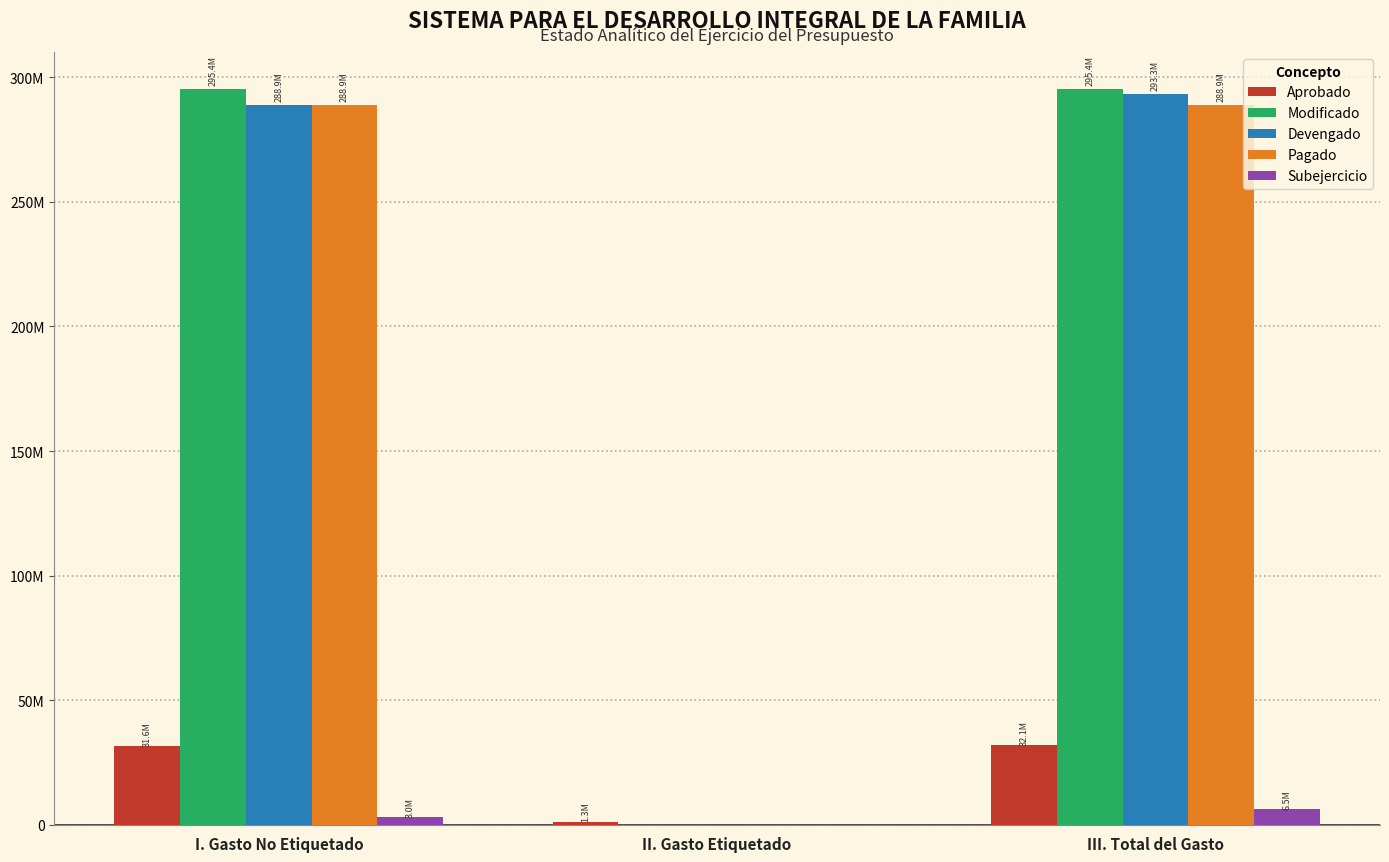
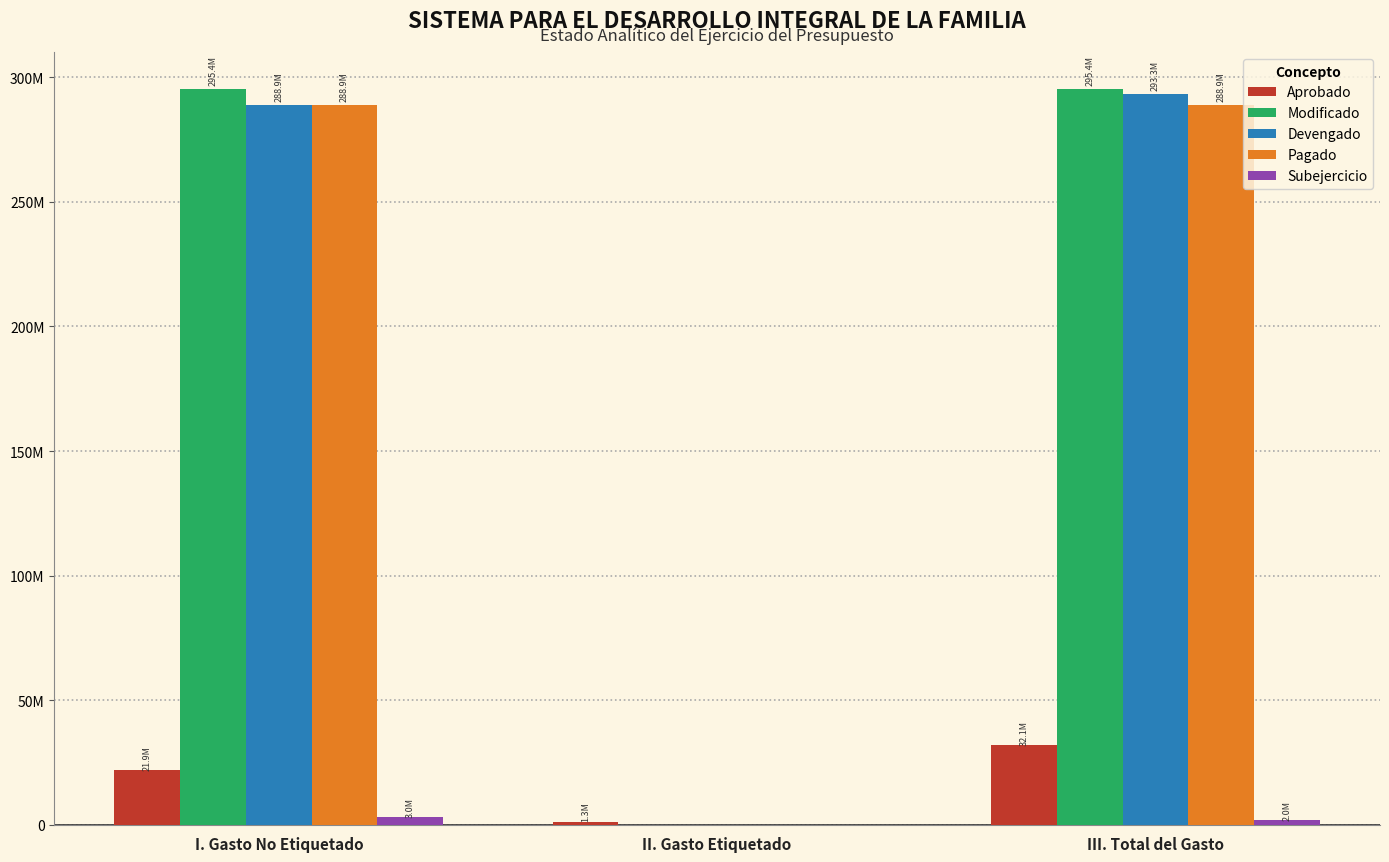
  {
    "Aprobado": {
-     "I. Gasto No Etiquetado": "31.6M",
+     "I. Gasto No Etiquetado": "21.9M",
      "II. Gasto Etiquetado": "1.3M",
      "III. Total del Gasto": "32.1M"
    },
    "Modificado": {
      "I. Gasto No Etiquetado": "295.4M",
      "III. Total del Gasto": "295.4M"
    },
    "Devengado": {
      "I. Gasto No Etiquetado": "288.9M",
      "III. Total del Gasto": "293.3M"
    },
    "Pagado": {
      "I. Gasto No Etiquetado": "288.9M",
      "III. Total del Gasto": "288.9M"
    },
    "Subejercicio": {
      "I. Gasto No Etiquetado": "3.0M",
-     "III. Total del Gasto": "6.5M"
+     "III. Total del Gasto": "2.0M"
    }
  }
